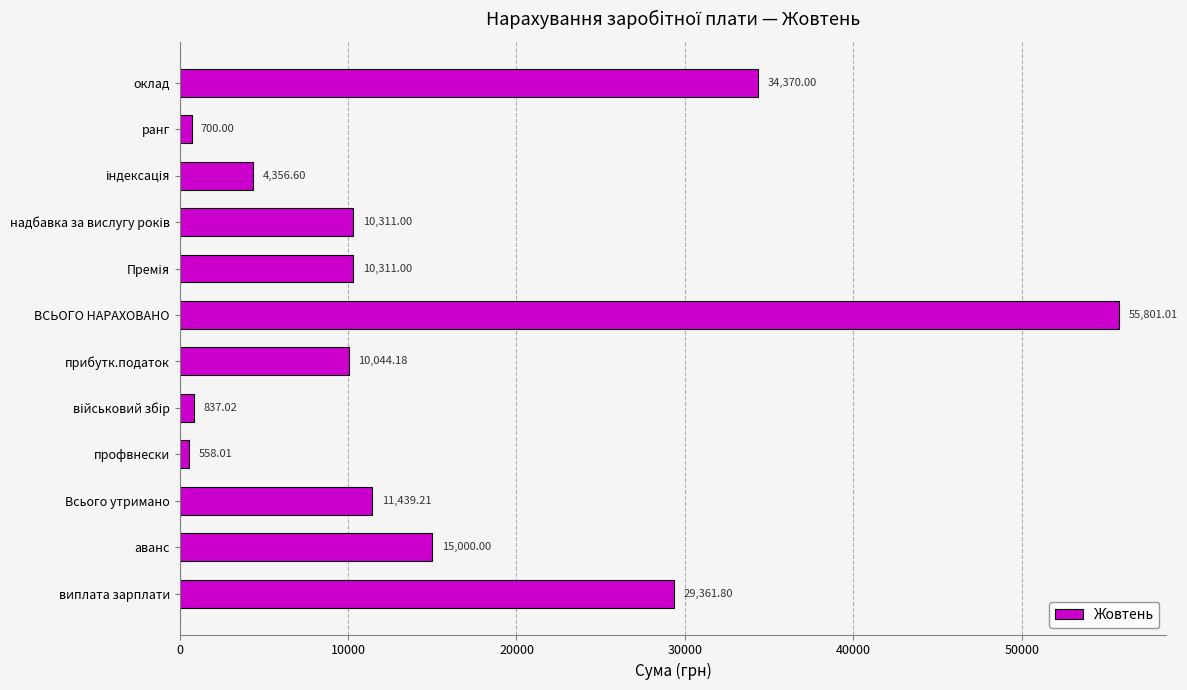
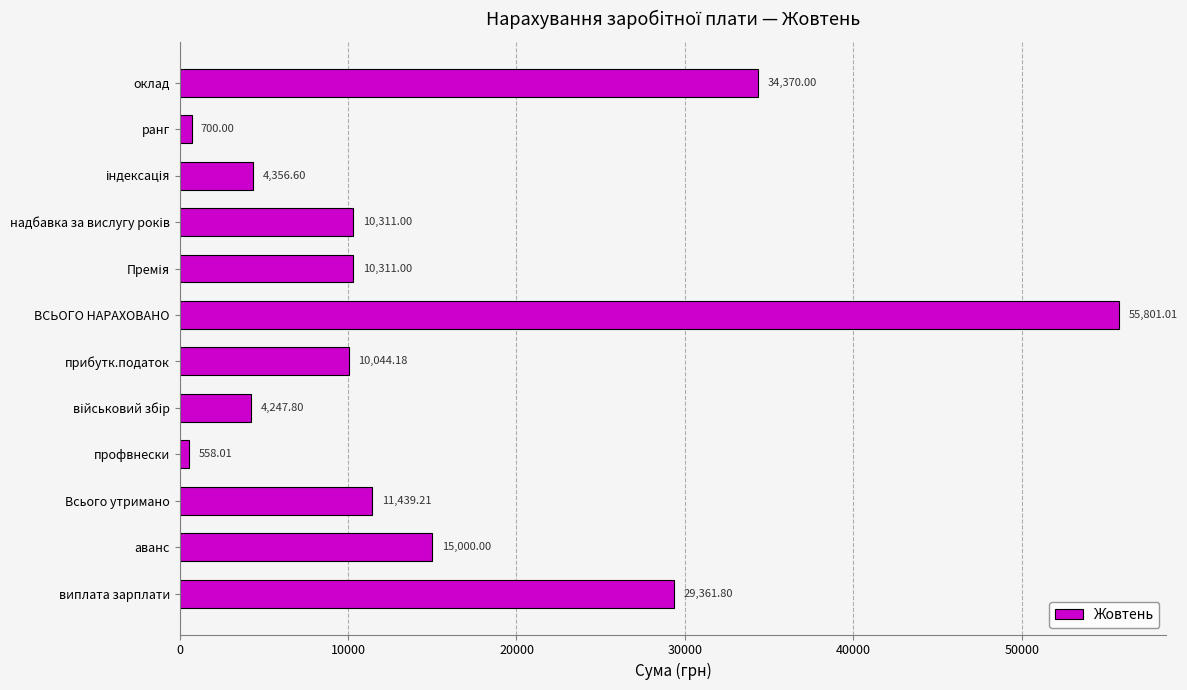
  {
    "оклад": "34,370.00",
    "ранг": "700.00",
    "індексація": "4,356.60",
    "надбавка за вислугу років": "10,311.00",
    "Премія": "10,311.00",
    "ВСЬОГО НАРАХОВАНО": "55,801.01",
    "прибутк.податок": "10,044.18",
-   "військовий збір": "837.02",
+   "військовий збір": "4,247.80",
    "профвнески": "558.01",
    "Всього утримано": "11,439.21",
    "аванс": "15,000.00",
    "виплата зарплати": "29,361.80"
  }
